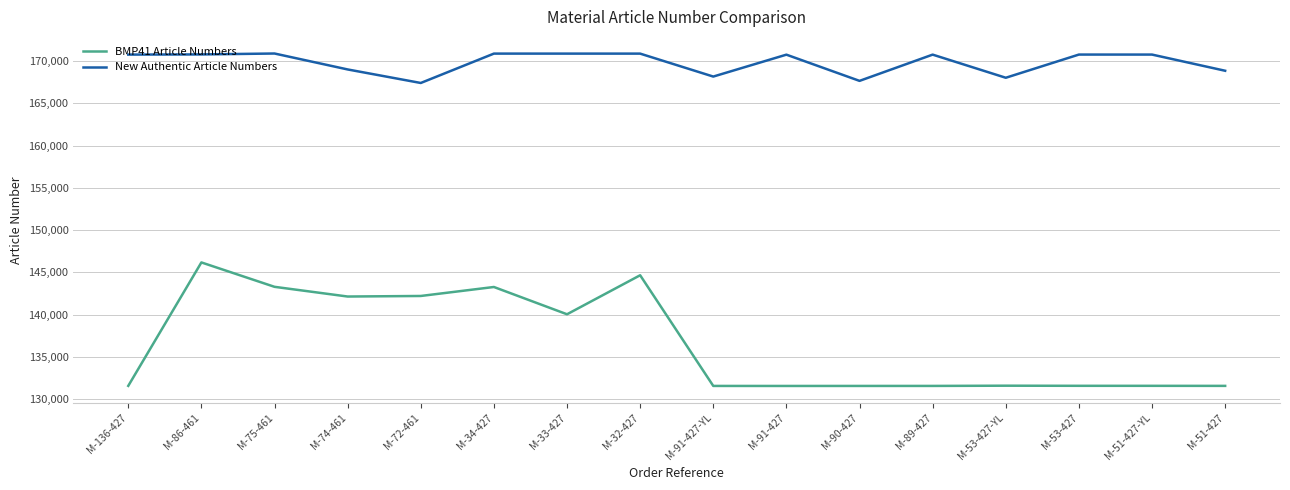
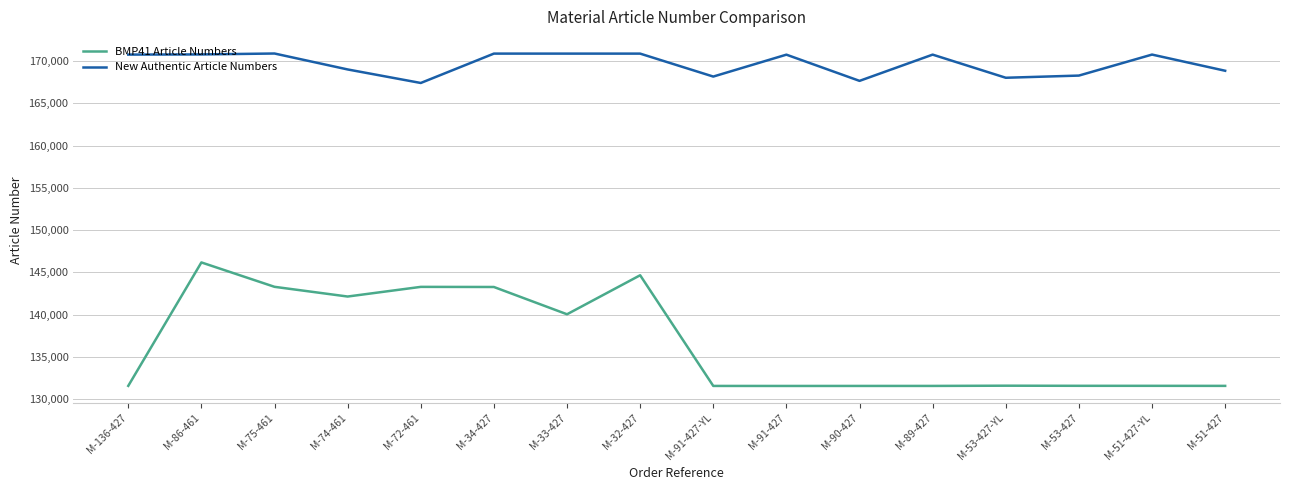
  {
    "BMP41 Article Numbers": {
      "M-136-427": "132,000",
      "M-86-461": "146,000",
      "M-75-461": "143,000",
      "M-74-461": "142,000",
-     "M-72-461": "142,000",
+     "M-72-461": "143,000",
      "M-34-427": "143,000",
      "M-33-427": "140,000",
      "M-32-427": "145,000",
      "M-91-427-YL": "132,000",
      "M-91-427": "132,000",
      "M-90-427": "132,000",
      "M-89-427": "132,000",
      "M-53-427-YL": "132,000",
      "M-53-427": "132,000",
      "M-51-427-YL": "132,000",
      "M-51-427": "132,000"
    },
    "New Authentic Article Numbers": {
      "M-136-427": "171,000",
      "M-86-461": "171,000",
      "M-75-461": "171,000",
      "M-74-461": "169,000",
      "M-72-461": "167,000",
      "M-34-427": "171,000",
      "M-33-427": "171,000",
      "M-32-427": "171,000",
      "M-91-427-YL": "168,000",
      "M-91-427": "171,000",
      "M-90-427": "168,000",
      "M-89-427": "171,000",
      "M-53-427-YL": "168,000",
-     "M-53-427": "171,000",
+     "M-53-427": "168,000",
      "M-51-427-YL": "171,000",
      "M-51-427": "169,000"
    }
  }
